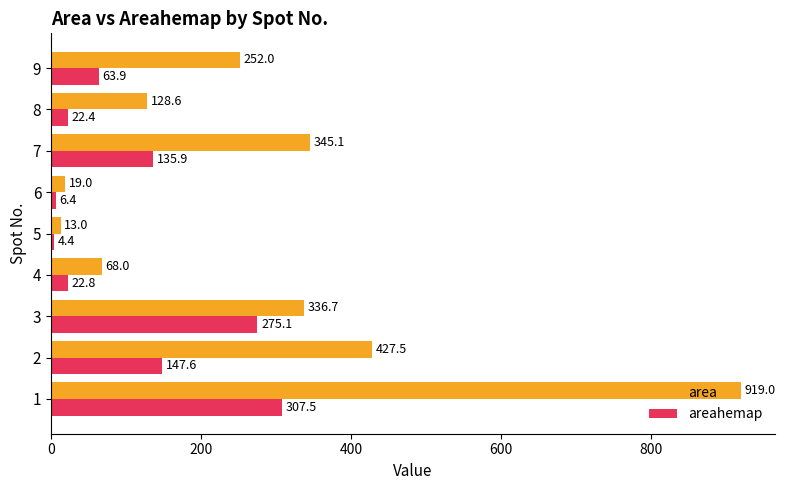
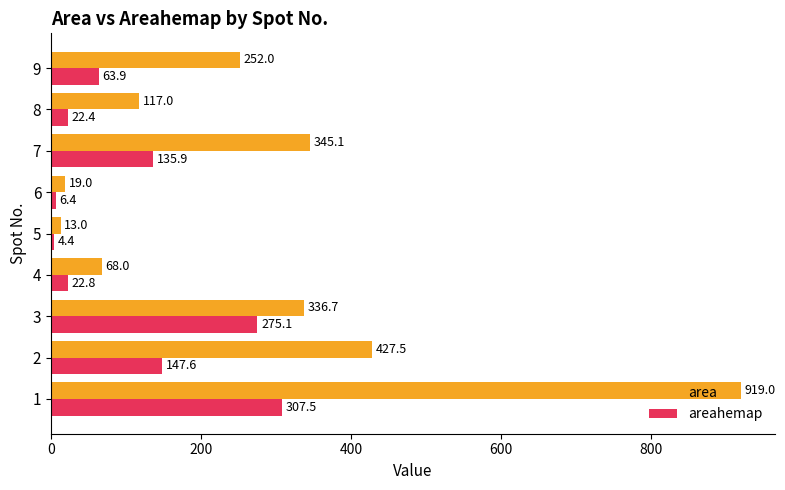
  {
    "area": {
      "9": 252.0,
-     "8": 128.6,
+     "8": 117.0,
      "7": 345.1,
      "6": 19.0,
      "5": 13.0,
      "4": 68.0,
      "3": 336.7,
      "2": 427.5,
      "1": 919.0
    },
    "areahemap": {
      "9": 63.9,
      "8": 22.4,
      "7": 135.9,
      "6": 6.4,
      "5": 4.4,
      "4": 22.8,
      "3": 275.1,
      "2": 147.6,
      "1": 307.5
    }
  }
